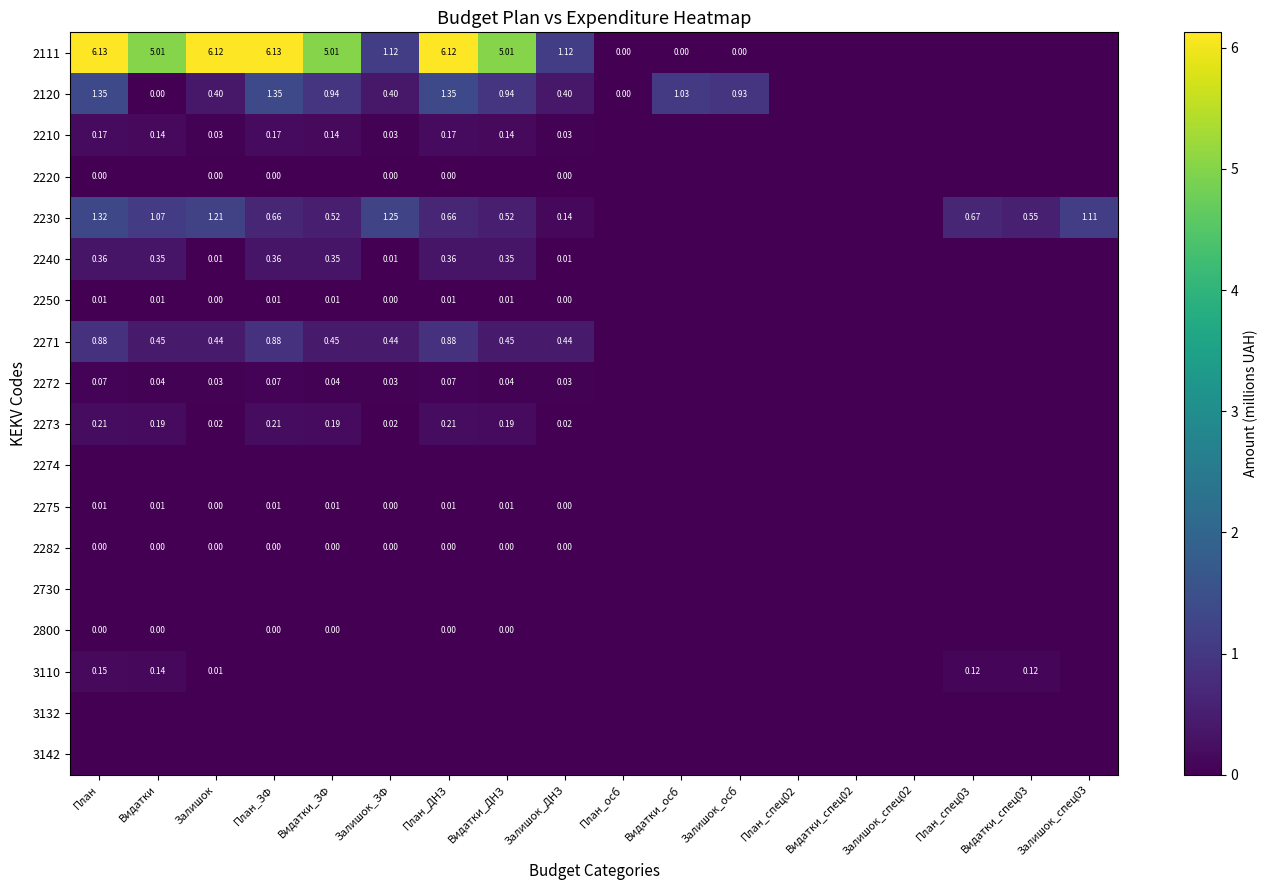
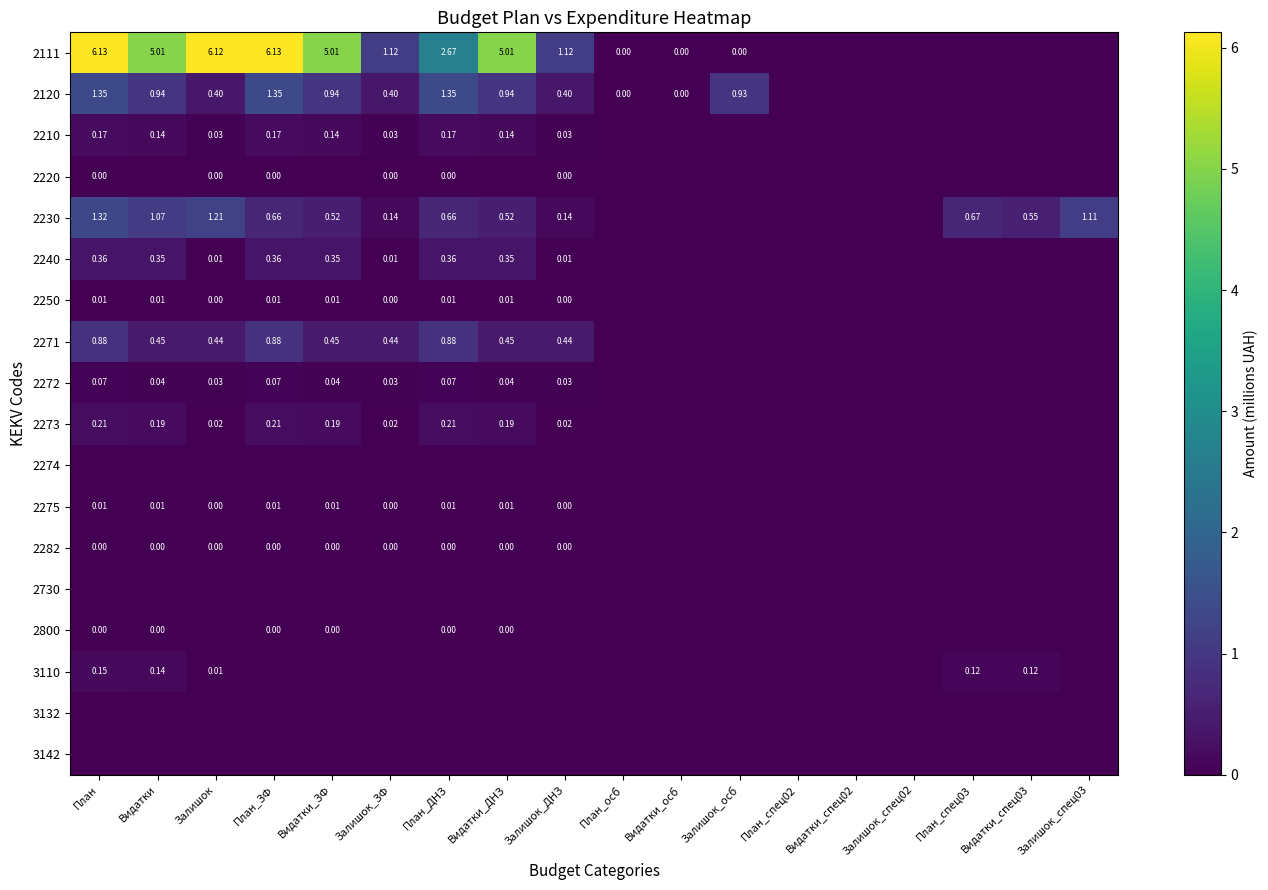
  {
    "2111": {
      "План": 6.13,
      "Видатки": 5.01,
      "Залишок": 6.12,
      "План_ЗФ": 6.13,
      "Видатки_ЗФ": 5.01,
      "Залишок_ЗФ": 1.12,
-     "План_ДНЗ": 6.12,
+     "План_ДНЗ": 2.67,
      "Видатки_ДНЗ": 5.01,
      "Залишок_ДНЗ": 1.12,
      "План_осб": 0.00,
      "Видатки_осб": 0.00,
      "Залишок_осб": 0.00
    },
    "2120": {
      "План": 1.35,
-     "Видатки": 0.00,
+     "Видатки": 0.94,
      "Залишок": 0.40,
      "План_ЗФ": 1.35,
      "Видатки_ЗФ": 0.94,
      "Залишок_ЗФ": 0.40,
      "План_ДНЗ": 1.35,
      "Видатки_ДНЗ": 0.94,
      "Залишок_ДНЗ": 0.40,
      "План_осб": 0.00,
-     "Видатки_осб": 1.03,
+     "Видатки_осб": 0.00,
      "Залишок_осб": 0.93
    },
    "2210": {
      "План": 0.17,
      "Видатки": 0.14,
      "Залишок": 0.03,
      "План_ЗФ": 0.17,
      "Видатки_ЗФ": 0.14,
      "Залишок_ЗФ": 0.03,
      "План_ДНЗ": 0.17,
      "Видатки_ДНЗ": 0.14,
      "Залишок_ДНЗ": 0.03
    },
    "2220": {
      "План": 0.00,
      "Залишок": 0.00,
      "План_ЗФ": 0.00,
      "Залишок_ЗФ": 0.00,
      "План_ДНЗ": 0.00,
      "Залишок_ДНЗ": 0.00
    },
    "2230": {
      "План": 1.32,
      "Видатки": 1.07,
      "Залишок": 1.21,
      "План_ЗФ": 0.66,
      "Видатки_ЗФ": 0.52,
-     "Залишок_ЗФ": 1.25,
+     "Залишок_ЗФ": 0.14,
      "План_ДНЗ": 0.66,
      "Видатки_ДНЗ": 0.52,
      "Залишок_ДНЗ": 0.14,
      "План_спец03": 0.67,
      "Видатки_спец03": 0.55,
      "Залишок_спец03": 1.11
    },
    "2240": {
      "План": 0.36,
      "Видатки": 0.35,
      "Залишок": 0.01,
      "План_ЗФ": 0.36,
      "Видатки_ЗФ": 0.35,
      "Залишок_ЗФ": 0.01,
      "План_ДНЗ": 0.36,
      "Видатки_ДНЗ": 0.35,
      "Залишок_ДНЗ": 0.01
    },
    "2250": {
      "План": 0.01,
      "Видатки": 0.01,
      "Залишок": 0.00,
      "План_ЗФ": 0.01,
      "Видатки_ЗФ": 0.01,
      "Залишок_ЗФ": 0.00,
      "План_ДНЗ": 0.01,
      "Видатки_ДНЗ": 0.01,
      "Залишок_ДНЗ": 0.00
    },
    "2271": {
      "План": 0.88,
      "Видатки": 0.45,
      "Залишок": 0.44,
      "План_ЗФ": 0.88,
      "Видатки_ЗФ": 0.45,
      "Залишок_ЗФ": 0.44,
      "План_ДНЗ": 0.88,
      "Видатки_ДНЗ": 0.45,
      "Залишок_ДНЗ": 0.44
    },
    "2272": {
      "План": 0.07,
      "Видатки": 0.04,
      "Залишок": 0.03,
      "План_ЗФ": 0.07,
      "Видатки_ЗФ": 0.04,
      "Залишок_ЗФ": 0.03,
      "План_ДНЗ": 0.07,
      "Видатки_ДНЗ": 0.04,
      "Залишок_ДНЗ": 0.03
    },
    "2273": {
      "План": 0.21,
      "Видатки": 0.19,
      "Залишок": 0.02,
      "План_ЗФ": 0.21,
      "Видатки_ЗФ": 0.19,
      "Залишок_ЗФ": 0.02,
      "План_ДНЗ": 0.21,
      "Видатки_ДНЗ": 0.19,
      "Залишок_ДНЗ": 0.02
    },
    "2275": {
      "План": 0.01,
      "Видатки": 0.01,
      "Залишок": 0.00,
      "План_ЗФ": 0.01,
      "Видатки_ЗФ": 0.01,
      "Залишок_ЗФ": 0.00,
      "План_ДНЗ": 0.01,
      "Видатки_ДНЗ": 0.01,
      "Залишок_ДНЗ": 0.00
    },
    "2282": {
      "План": 0.00,
      "Видатки": 0.00,
      "Залишок": 0.00,
      "План_ЗФ": 0.00,
      "Видатки_ЗФ": 0.00,
      "Залишок_ЗФ": 0.00,
      "План_ДНЗ": 0.00,
      "Видатки_ДНЗ": 0.00,
      "Залишок_ДНЗ": 0.00
    },
    "2800": {
      "План": 0.00,
      "Видатки": 0.00,
      "План_ЗФ": 0.00,
      "Видатки_ЗФ": 0.00,
      "План_ДНЗ": 0.00,
      "Видатки_ДНЗ": 0.00
    },
    "3110": {
      "План": 0.15,
      "Видатки": 0.14,
      "Залишок": 0.01,
      "План_спец03": 0.12,
      "Видатки_спец03": 0.12
    }
  }
